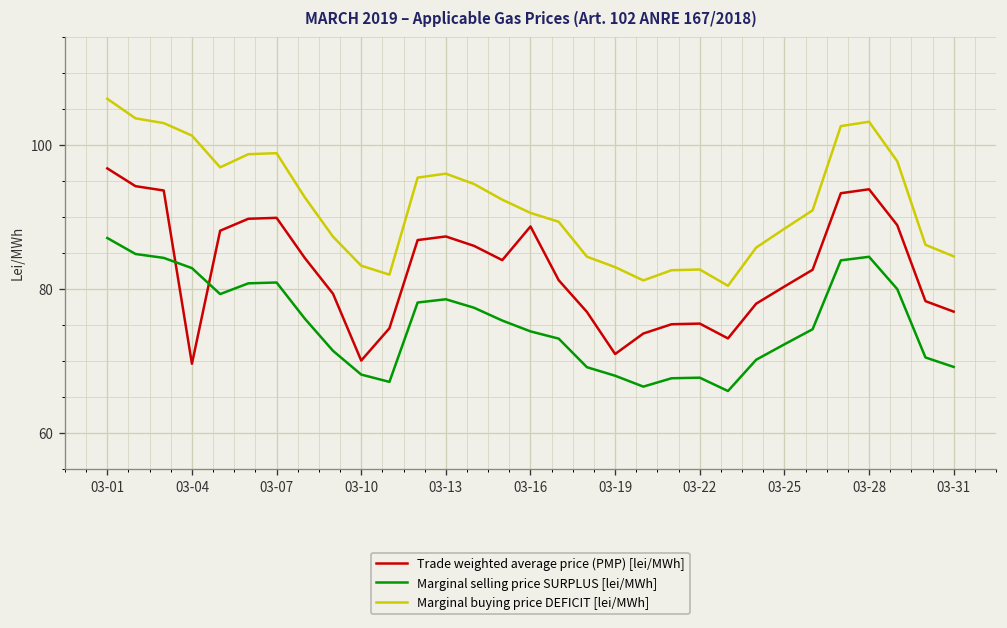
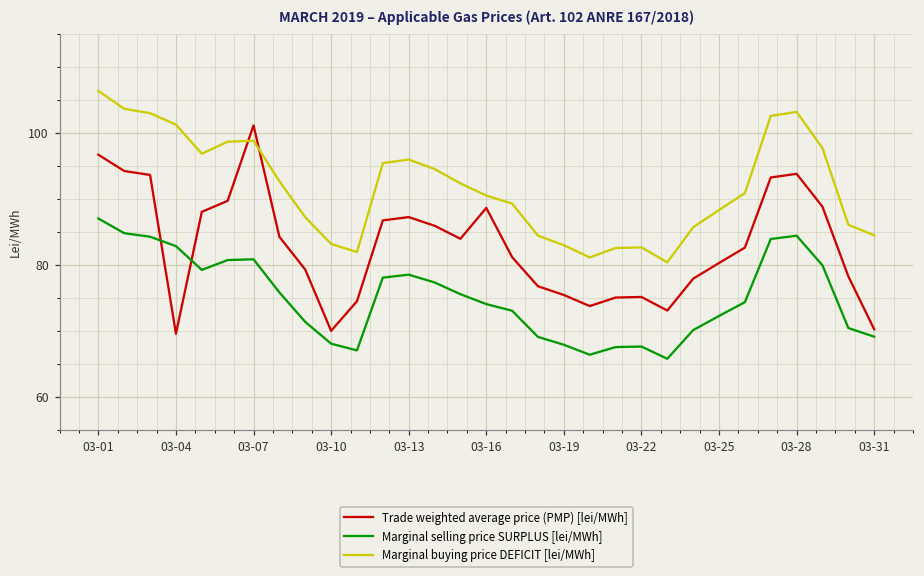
  {
    "Trade weighted average price (PMP) [lei/MWh]": {
      "03-01": 97,
      "03-04": 70,
-     "03-07": 90,
+     "03-07": 101,
      "03-10": 70,
      "03-13": 87,
      "03-16": 89,
-     "03-19": 71,
+     "03-19": 75,
      "03-22": 75,
      "03-25": 80,
      "03-28": 94,
-     "03-31": 77
+     "03-31": 70
    },
    "Marginal selling price SURPLUS [lei/MWh]": {
      "03-01": 87,
      "03-04": 83,
      "03-07": 81,
      "03-10": 68,
      "03-13": 79,
      "03-16": 74,
      "03-19": 68,
      "03-22": 68,
      "03-25": 72,
      "03-28": 84,
      "03-31": 69
    },
    "Marginal buying price DEFICIT [lei/MWh]": {
      "03-01": 106,
      "03-04": 101,
      "03-07": 99,
      "03-10": 83,
      "03-13": 96,
      "03-16": 91,
      "03-19": 83,
      "03-22": 83,
      "03-25": 88,
      "03-28": 103,
      "03-31": 85
    }
  }
